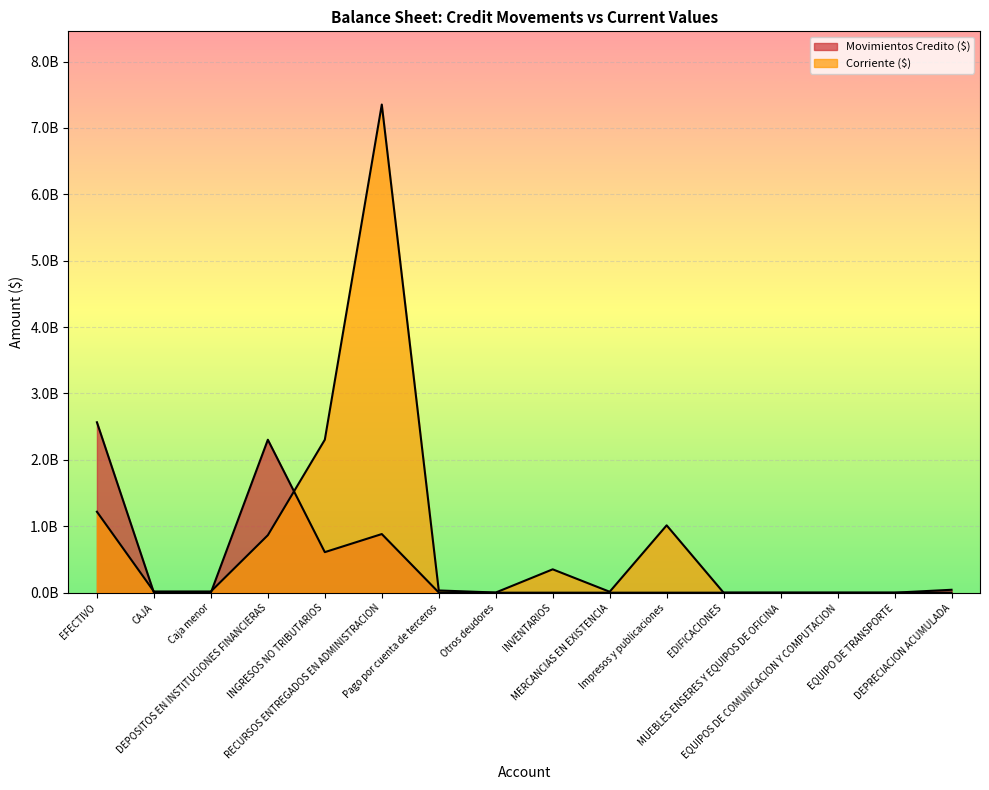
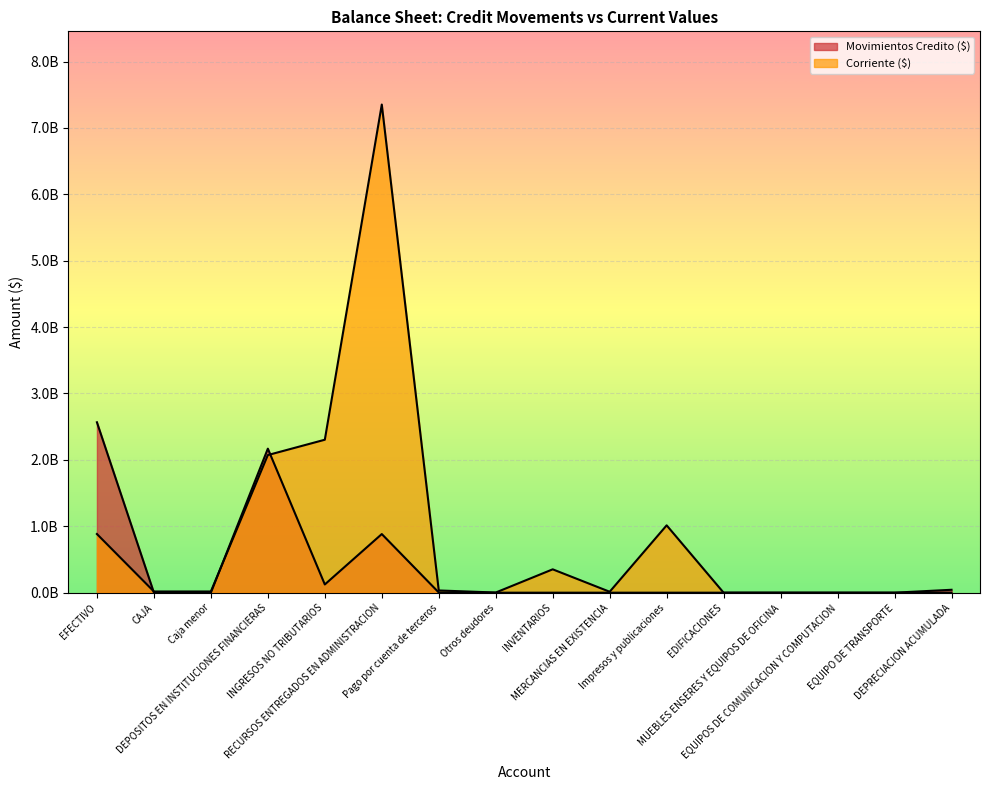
  {
    "Movimientos Credito ($)": {
      "EFECTIVO": 2600000000,
-     "DEPOSITOS EN INSTITUCIONES FINANCIERAS": 2300000000,
-     "INGRESOS NO TRIBUTARIOS": 600000000,
+     "DEPOSITOS EN INSTITUCIONES FINANCIERAS": 2200000000,
+     "INGRESOS NO TRIBUTARIOS": 100000000,
      "RECURSOS ENTREGADOS EN ADMINISTRACION": 900000000,
      "INVENTARIOS": 0,
      "Impresos y publicaciones": 0,
      "DEPRECIACION ACUMULADA": 0
    },
    "Corriente ($)": {
-     "EFECTIVO": 1200000000,
-     "DEPOSITOS EN INSTITUCIONES FINANCIERAS": 900000000,
+     "EFECTIVO": 900000000,
+     "DEPOSITOS EN INSTITUCIONES FINANCIERAS": 2100000000,
      "INGRESOS NO TRIBUTARIOS": 2300000000,
      "RECURSOS ENTREGADOS EN ADMINISTRACION": 7400000000,
      "INVENTARIOS": 400000000,
      "Impresos y publicaciones": 1000000000,
      "DEPRECIACION ACUMULADA": 0
    }
  }
